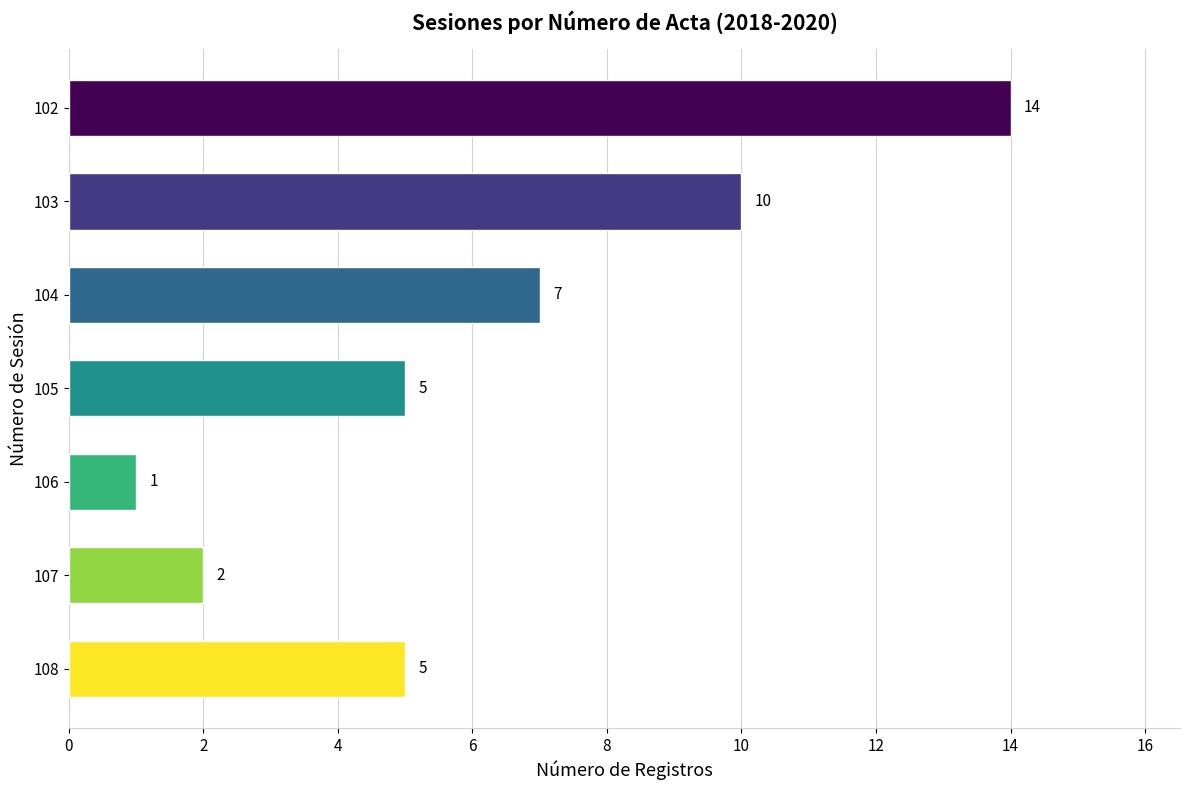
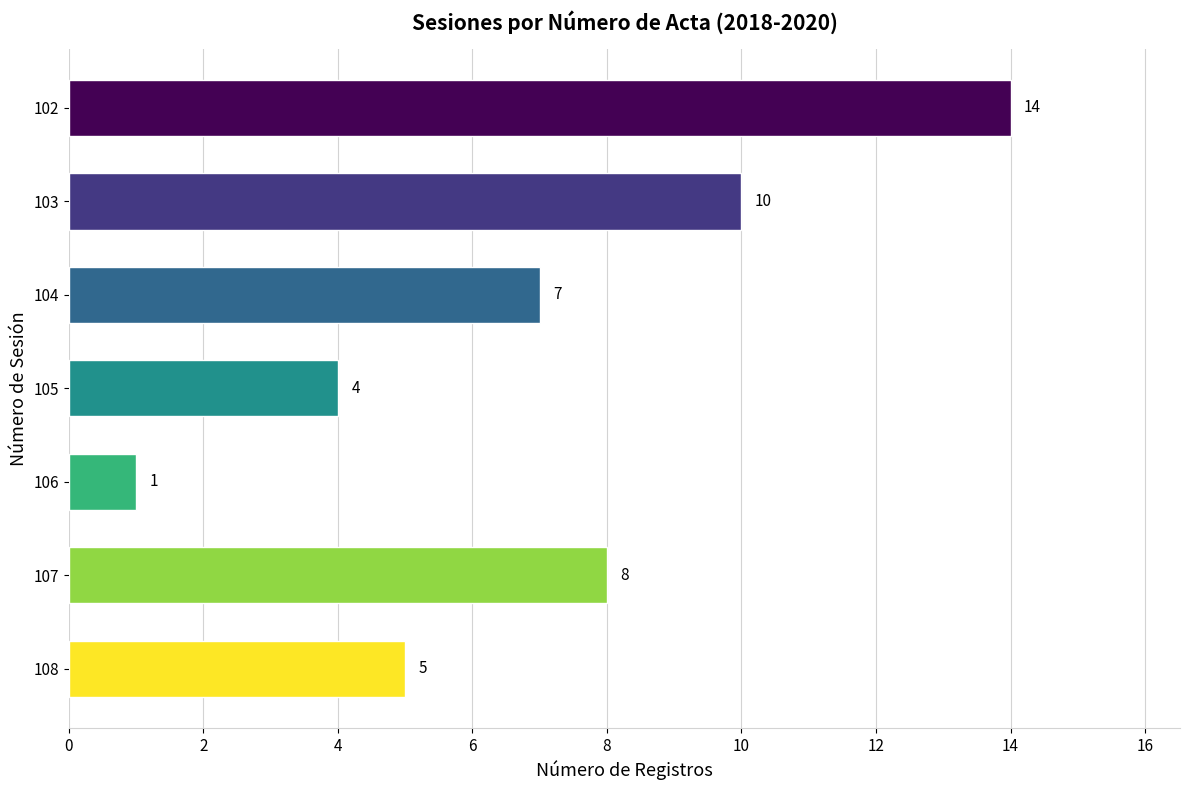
  {
    "102": 14,
    "103": 10,
    "104": 7,
-   "105": 5,
+   "105": 4,
    "106": 1,
-   "107": 2,
+   "107": 8,
    "108": 5
  }
